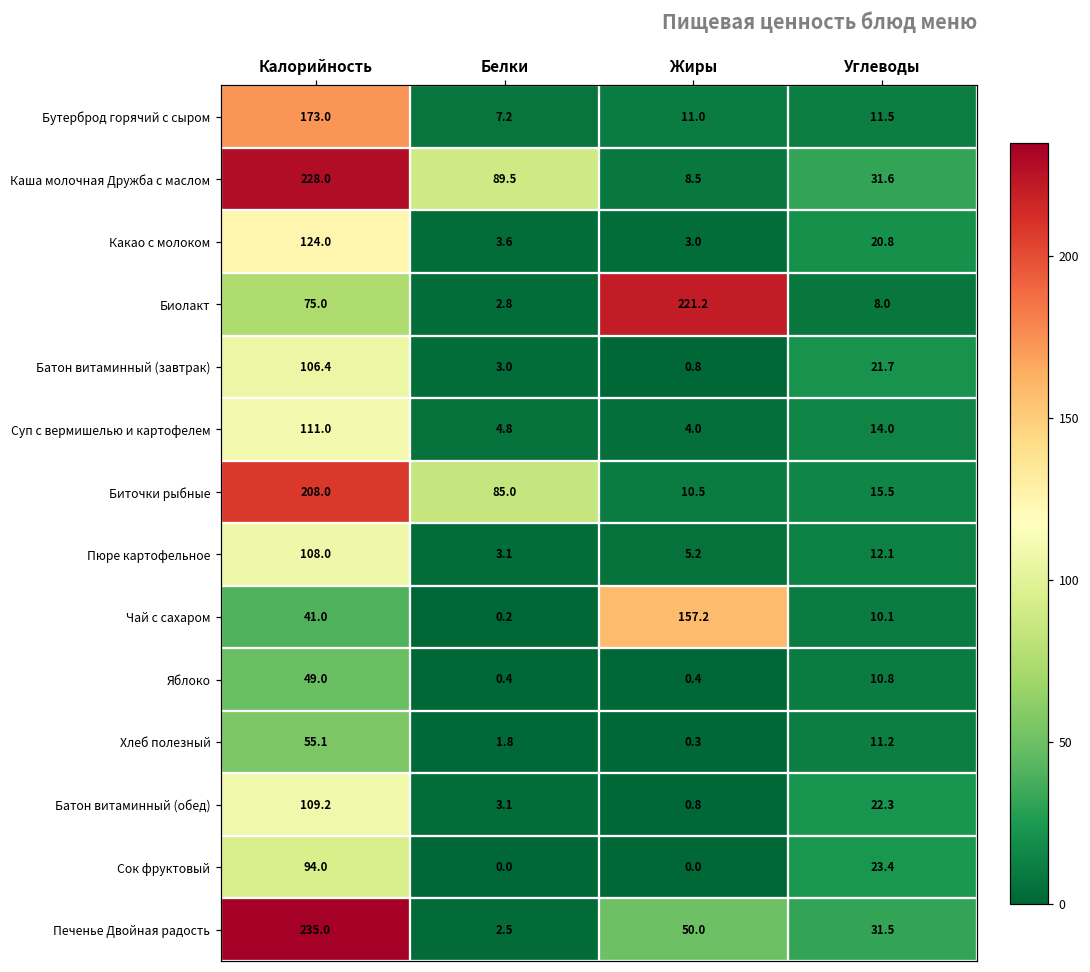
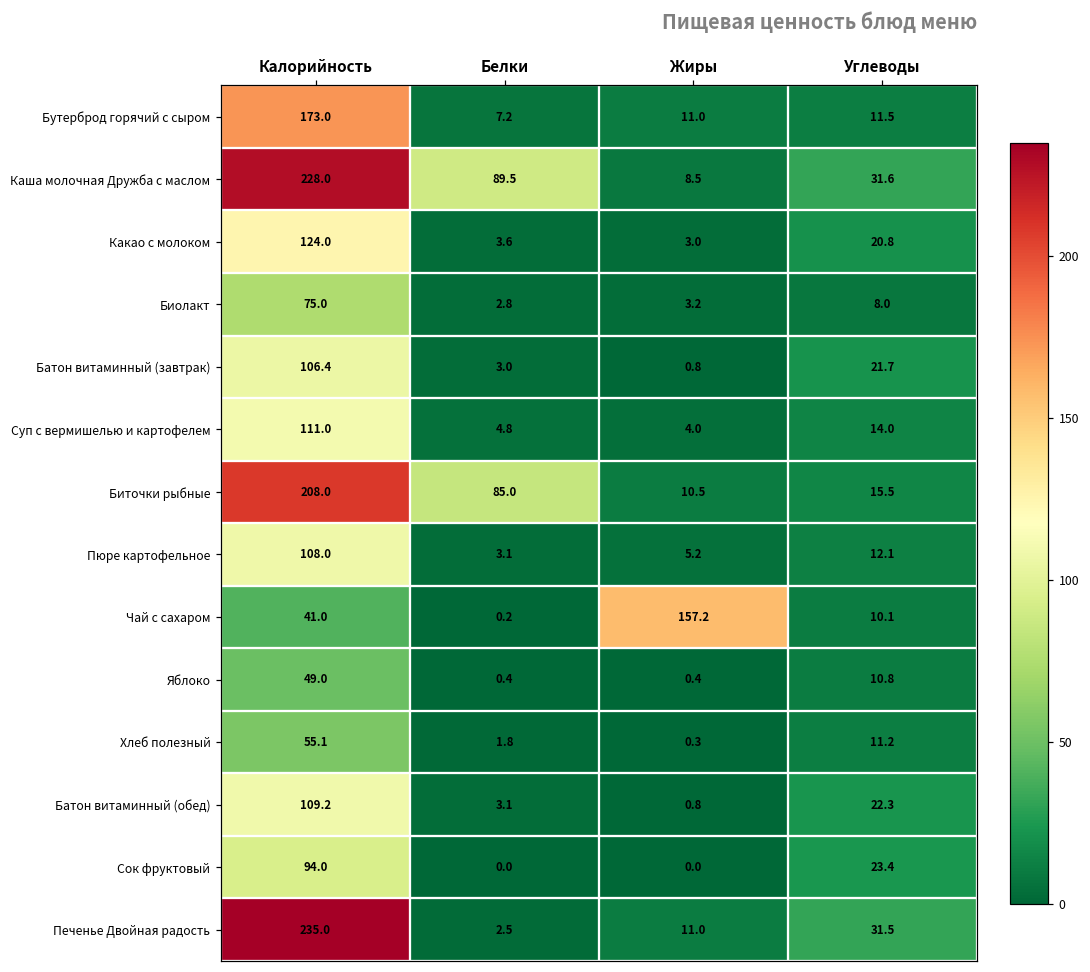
  {
    "Бутерброд горячий с сыром": {
      "Калорийность": 173.0,
      "Белки": 7.2,
      "Жиры": 11.0,
      "Углеводы": 11.5
    },
    "Каша молочная Дружба с маслом": {
      "Калорийность": 228.0,
      "Белки": 89.5,
      "Жиры": 8.5,
      "Углеводы": 31.6
    },
    "Какао с молоком": {
      "Калорийность": 124.0,
      "Белки": 3.6,
      "Жиры": 3.0,
      "Углеводы": 20.8
    },
    "Биолакт": {
      "Калорийность": 75.0,
      "Белки": 2.8,
-     "Жиры": 221.2,
+     "Жиры": 3.2,
      "Углеводы": 8.0
    },
    "Батон витаминный (завтрак)": {
      "Калорийность": 106.4,
      "Белки": 3.0,
      "Жиры": 0.8,
      "Углеводы": 21.7
    },
    "Суп с вермишелью и картофелем": {
      "Калорийность": 111.0,
      "Белки": 4.8,
      "Жиры": 4.0,
      "Углеводы": 14.0
    },
    "Биточки рыбные": {
      "Калорийность": 208.0,
      "Белки": 85.0,
      "Жиры": 10.5,
      "Углеводы": 15.5
    },
    "Пюре картофельное": {
      "Калорийность": 108.0,
      "Белки": 3.1,
      "Жиры": 5.2,
      "Углеводы": 12.1
    },
    "Чай с сахаром": {
      "Калорийность": 41.0,
      "Белки": 0.2,
      "Жиры": 157.2,
      "Углеводы": 10.1
    },
    "Яблоко": {
      "Калорийность": 49.0,
      "Белки": 0.4,
      "Жиры": 0.4,
      "Углеводы": 10.8
    },
    "Хлеб полезный": {
      "Калорийность": 55.1,
      "Белки": 1.8,
      "Жиры": 0.3,
      "Углеводы": 11.2
    },
    "Батон витаминный (обед)": {
      "Калорийность": 109.2,
      "Белки": 3.1,
      "Жиры": 0.8,
      "Углеводы": 22.3
    },
    "Сок фруктовый": {
      "Калорийность": 94.0,
      "Белки": 0.0,
      "Жиры": 0.0,
      "Углеводы": 23.4
    },
    "Печенье Двойная радость": {
      "Калорийность": 235.0,
      "Белки": 2.5,
-     "Жиры": 50.0,
+     "Жиры": 11.0,
      "Углеводы": 31.5
    }
  }
